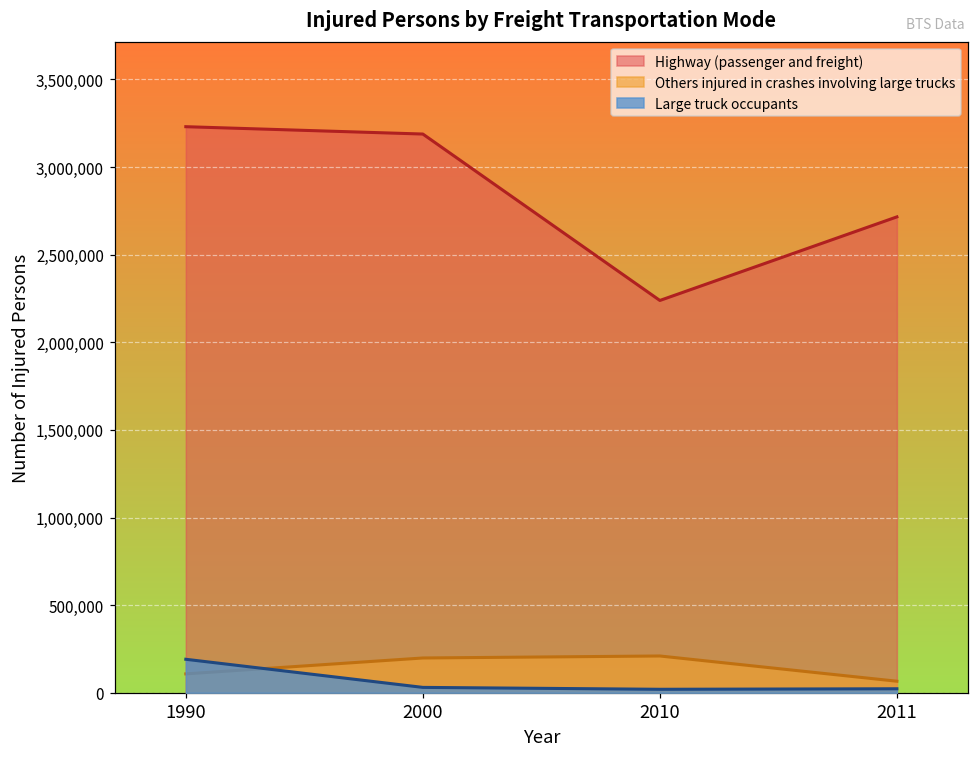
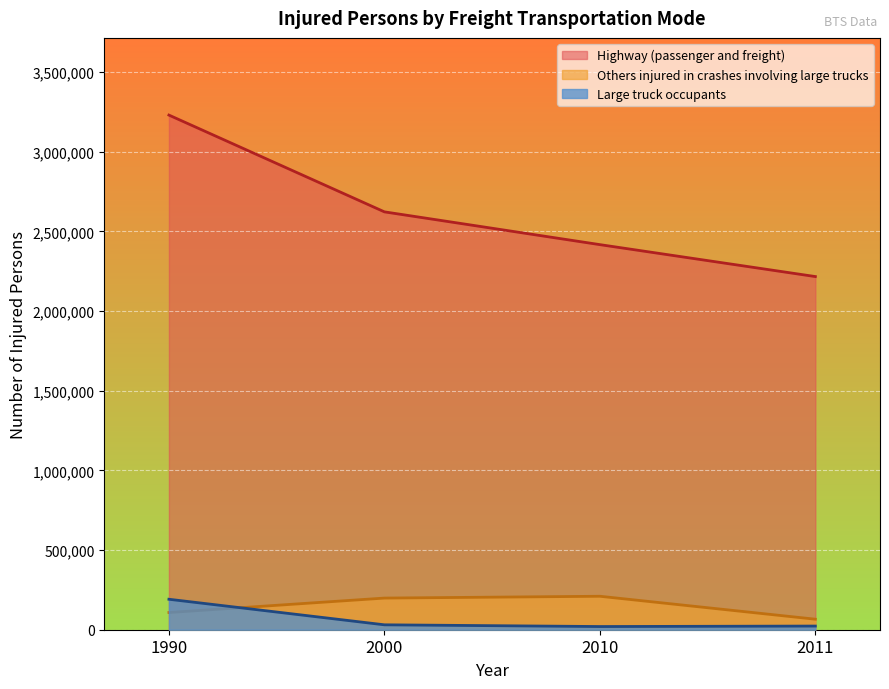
  {
    "Highway (passenger and freight)": {
      "1990": "3,230,000",
-     "2000": "3,190,000",
-     "2010": "2,240,000",
-     "2011": "2,720,000"
+     "2000": "2,620,000",
+     "2010": "2,420,000",
+     "2011": "2,220,000"
    },
    "Others injured in crashes involving large trucks": {
      "1990": "110,000",
      "2000": "200,000",
      "2010": "210,000",
      "2011": "70,000"
    },
    "Large truck occupants": {
      "1990": "190,000",
      "2000": "30,000",
      "2010": "20,000",
      "2011": "20,000"
    }
  }
